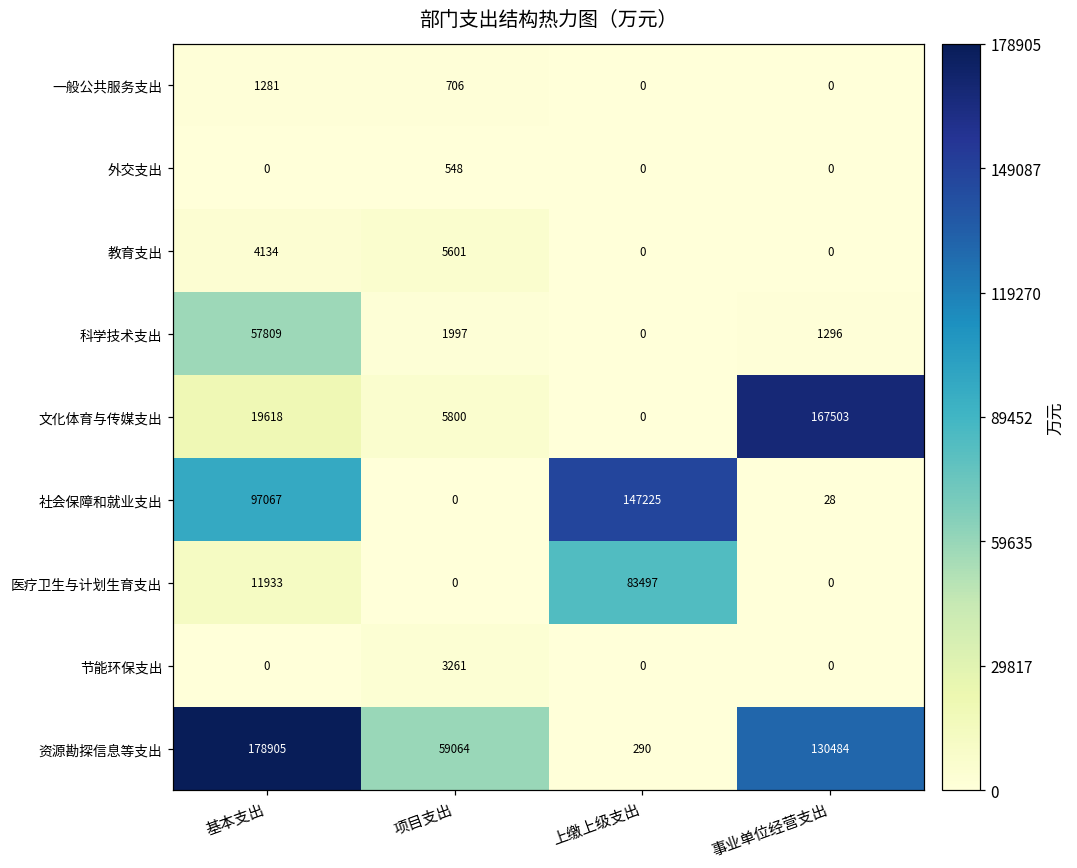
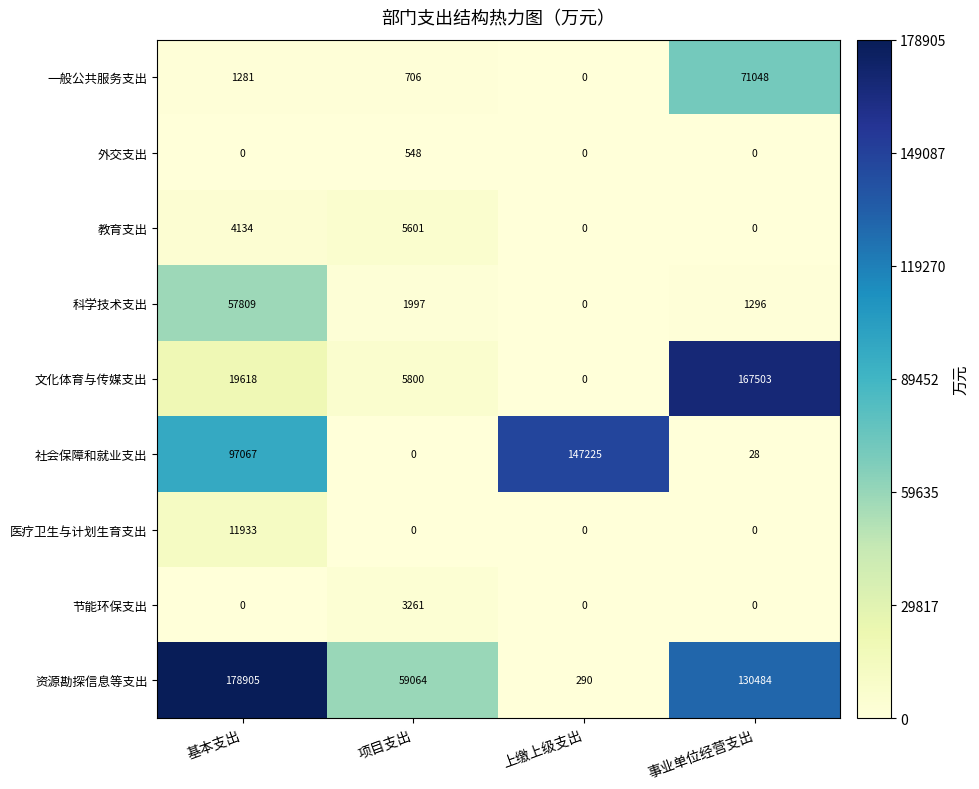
  {
    "一般公共服务支出": {
      "基本支出": 1281,
      "项目支出": 706,
      "上缴上级支出": 0,
-     "事业单位经营支出": 0
+     "事业单位经营支出": 71048
    },
    "外交支出": {
      "基本支出": 0,
      "项目支出": 548,
      "上缴上级支出": 0,
      "事业单位经营支出": 0
    },
    "教育支出": {
      "基本支出": 4134,
      "项目支出": 5601,
      "上缴上级支出": 0,
      "事业单位经营支出": 0
    },
    "科学技术支出": {
      "基本支出": 57809,
      "项目支出": 1997,
      "上缴上级支出": 0,
      "事业单位经营支出": 1296
    },
    "文化体育与传媒支出": {
      "基本支出": 19618,
      "项目支出": 5800,
      "上缴上级支出": 0,
      "事业单位经营支出": 167503
    },
    "社会保障和就业支出": {
      "基本支出": 97067,
      "项目支出": 0,
      "上缴上级支出": 147225,
      "事业单位经营支出": 28
    },
    "医疗卫生与计划生育支出": {
      "基本支出": 11933,
      "项目支出": 0,
-     "上缴上级支出": 83497,
+     "上缴上级支出": 0,
      "事业单位经营支出": 0
    },
    "节能环保支出": {
      "基本支出": 0,
      "项目支出": 3261,
      "上缴上级支出": 0,
      "事业单位经营支出": 0
    },
    "资源勘探信息等支出": {
      "基本支出": 178905,
      "项目支出": 59064,
      "上缴上级支出": 290,
      "事业单位经营支出": 130484
    }
  }
